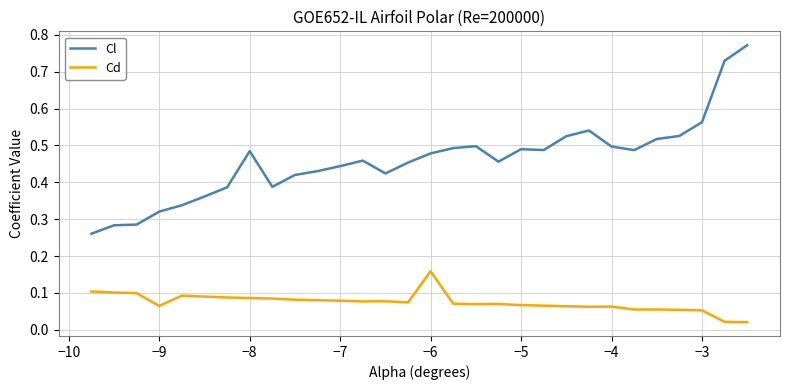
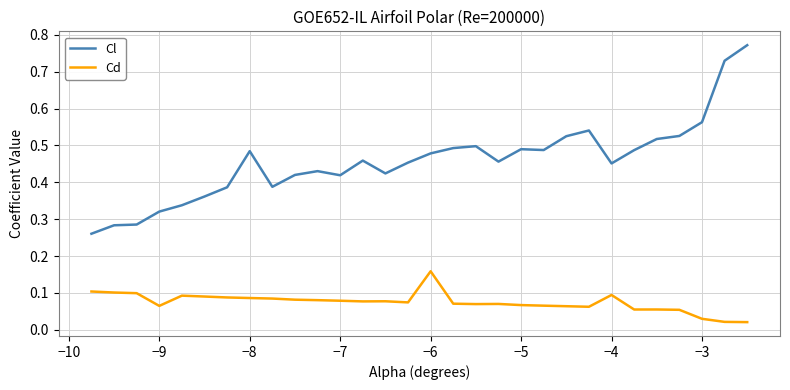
  {
    "Cl": {
      "−9": 0.32,
      "−8": 0.48,
-     "−7": 0.44,
+     "−7": 0.42,
      "−6": 0.48,
      "−5": 0.49,
-     "−4": 0.50,
+     "−4": 0.45,
      "−3": 0.56
    },
    "Cd": {
      "−9": 0.06,
      "−8": 0.09,
      "−7": 0.08,
      "−6": 0.16,
      "−5": 0.07,
-     "−4": 0.06,
-     "−3": 0.05
+     "−4": 0.09,
+     "−3": 0.03
    }
  }
